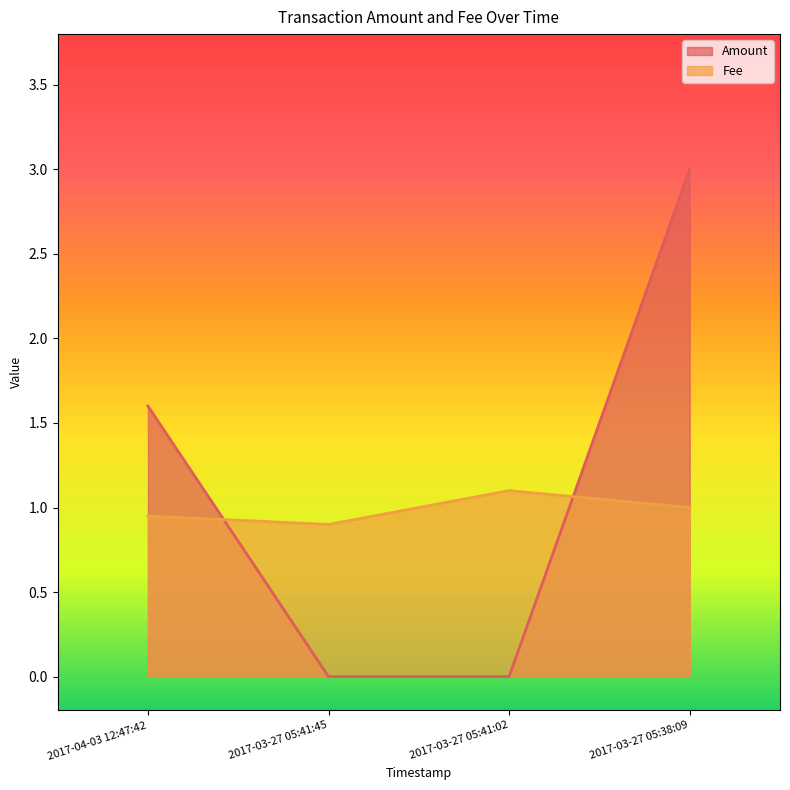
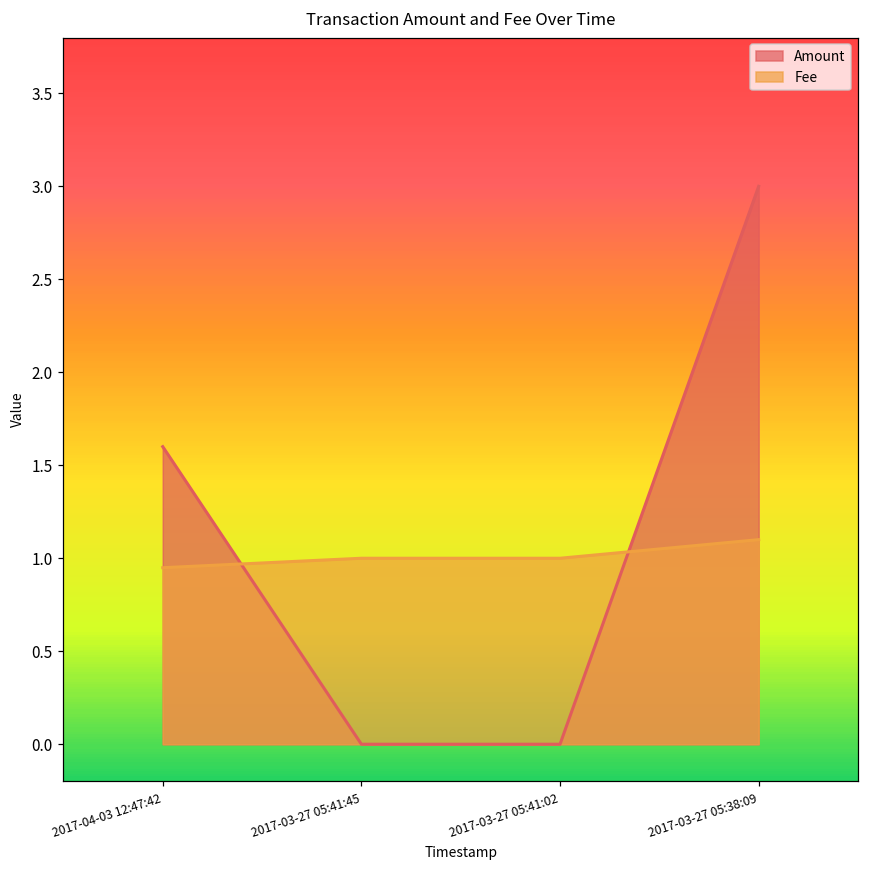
  {
    "Amount": {
      "2017-04-03 12:47:42": 1.6,
      "2017-03-27 05:41:45": 0.0,
      "2017-03-27 05:41:02": 0.0,
      "2017-03-27 05:38:09": 3.0
    },
    "Fee": {
      "2017-04-03 12:47:42": 0.95,
-     "2017-03-27 05:41:45": 0.9,
-     "2017-03-27 05:41:02": 1.1,
-     "2017-03-27 05:38:09": 1.0
+     "2017-03-27 05:41:45": 1.0,
+     "2017-03-27 05:41:02": 1.0,
+     "2017-03-27 05:38:09": 1.1
    }
  }
